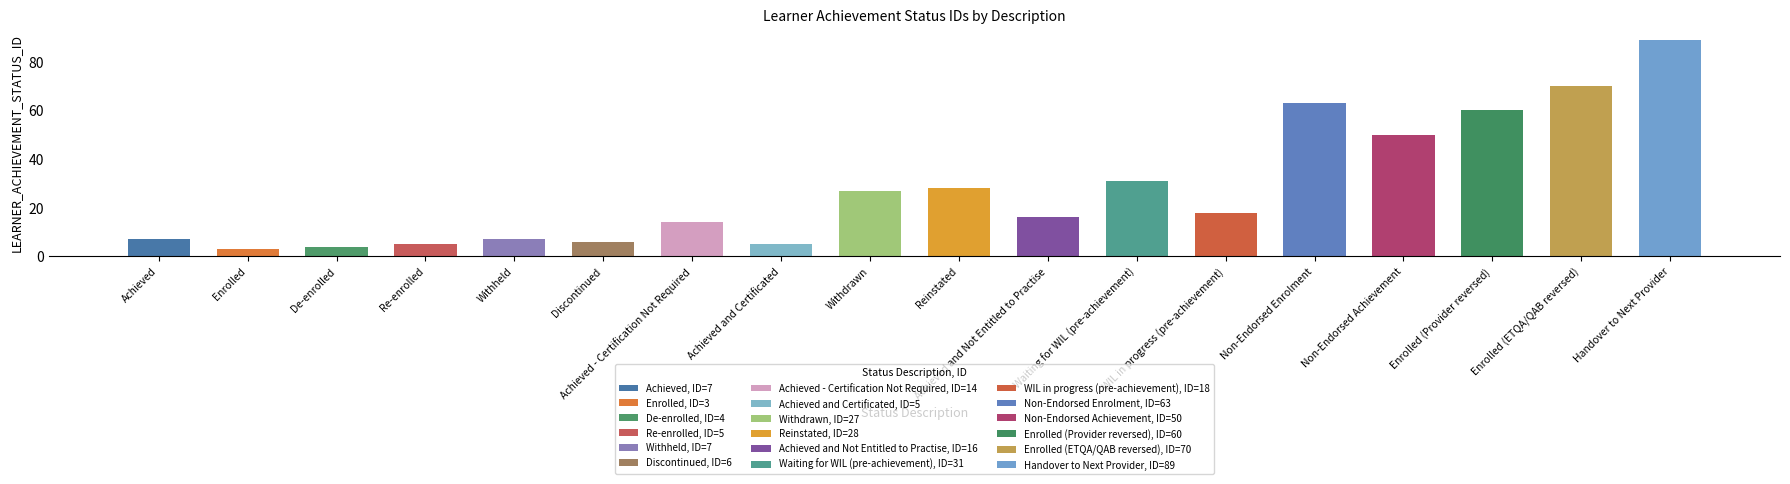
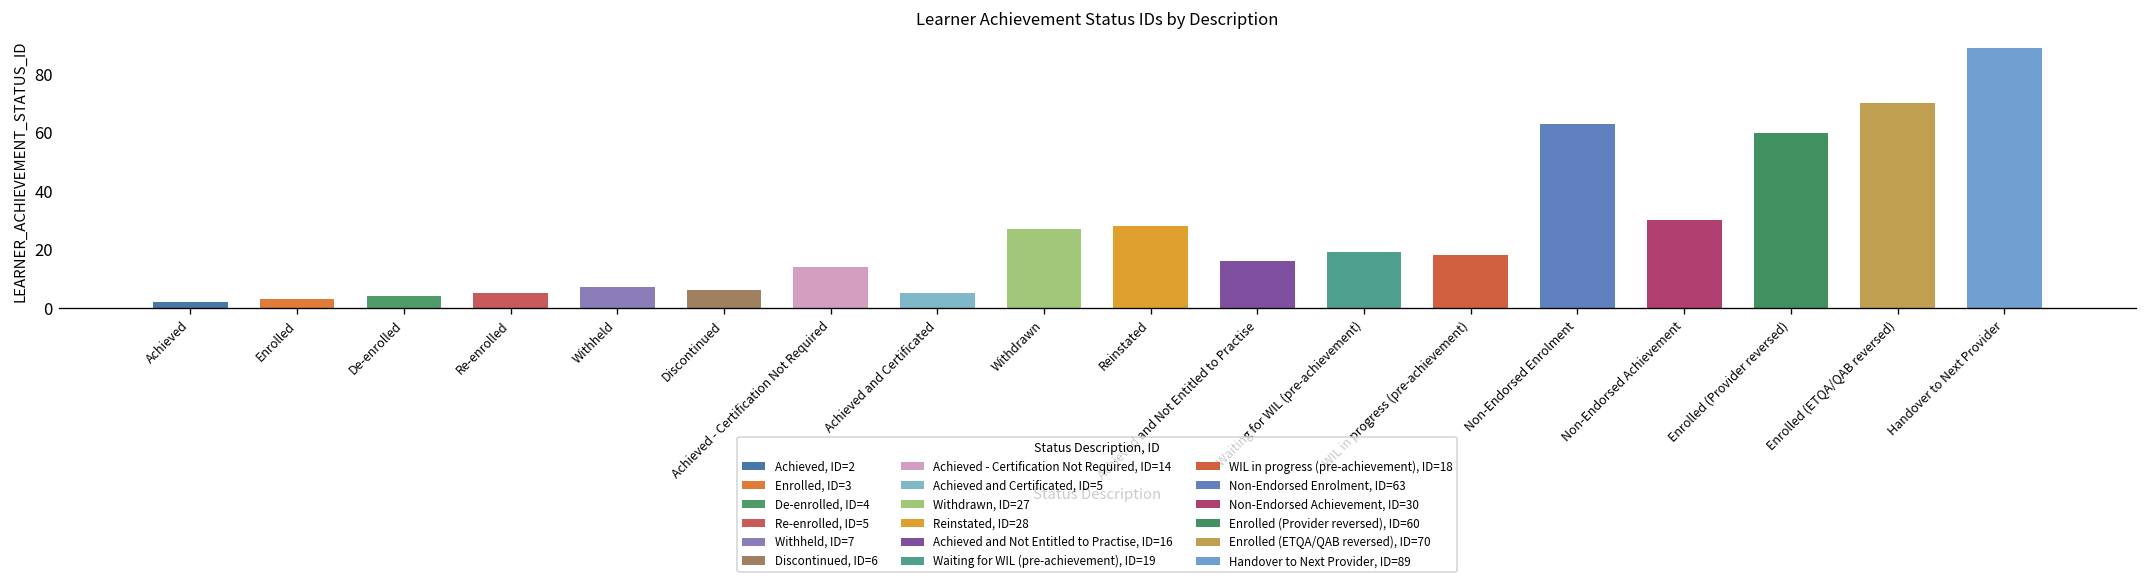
  {
-   "Achieved": 7,
+   "Achieved": 2,
    "Enrolled": 3,
    "De-enrolled": 4,
    "Re-enrolled": 5,
    "Withheld": 7,
    "Discontinued": 6,
    "Achieved - Certification Not Required": 14,
    "Achieved and Certificated": 5,
    "Withdrawn": 27,
    "Reinstated": 28,
    "Achieved and Not Entitled to Practise": 16,
-   "Waiting for WIL (pre-achievement)": 31,
+   "Waiting for WIL (pre-achievement)": 19,
    "WIL in progress (pre-achievement)": 18,
    "Non-Endorsed Enrolment": 63,
-   "Non-Endorsed Achievement": 50,
+   "Non-Endorsed Achievement": 30,
    "Enrolled (Provider reversed)": 60,
    "Enrolled (ETQA/QAB reversed)": 70,
    "Handover to Next Provider": 89
  }
